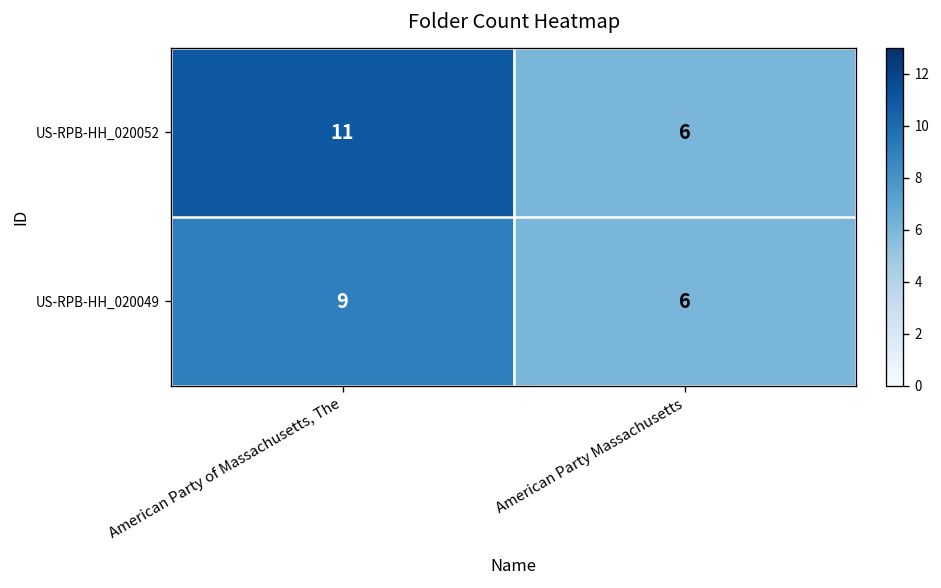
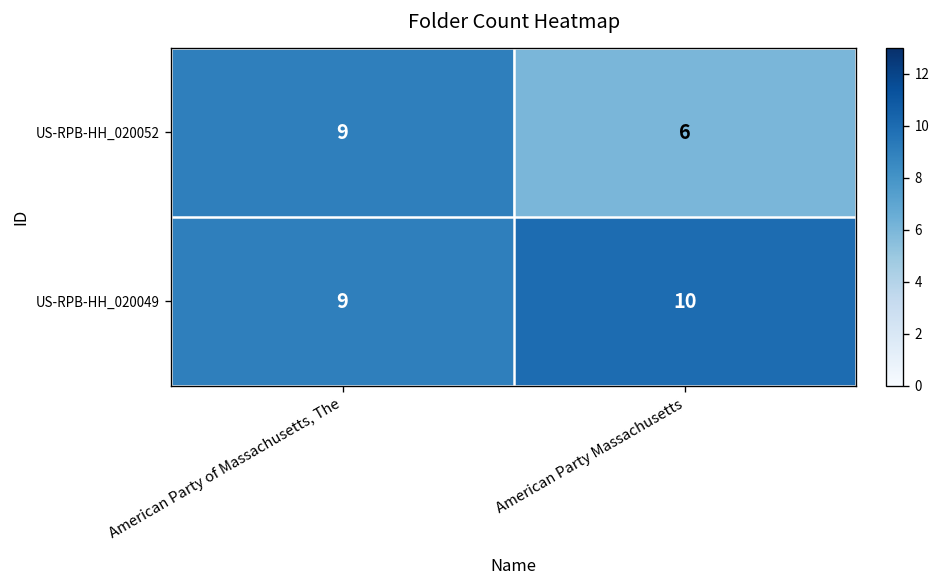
  {
    "US-RPB-HH_020052": {
-     "American Party of Massachusetts, The": 11,
+     "American Party of Massachusetts, The": 9,
      "American Party Massachusetts": 6
    },
    "US-RPB-HH_020049": {
      "American Party of Massachusetts, The": 9,
-     "American Party Massachusetts": 6
+     "American Party Massachusetts": 10
    }
  }
